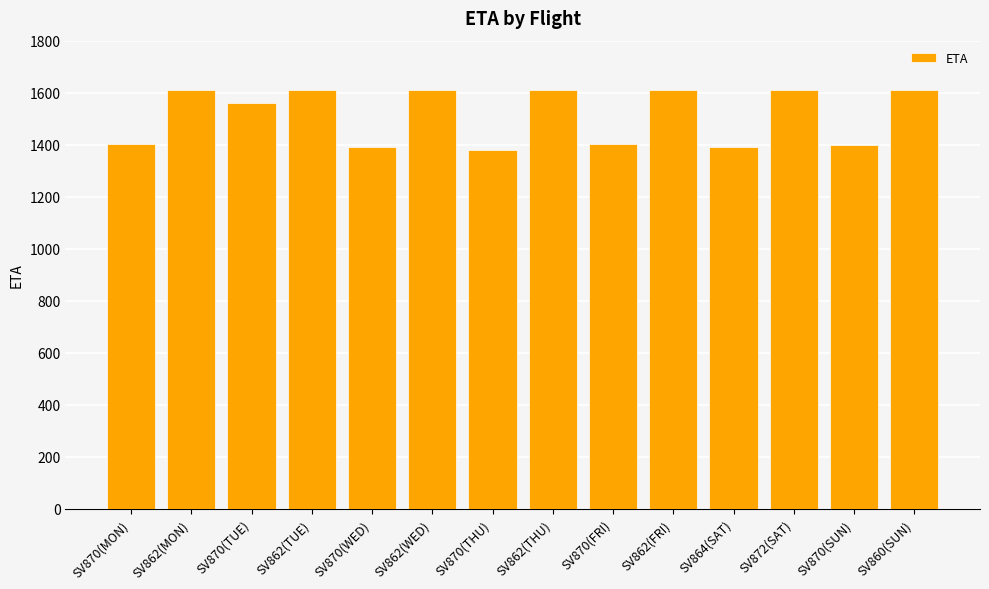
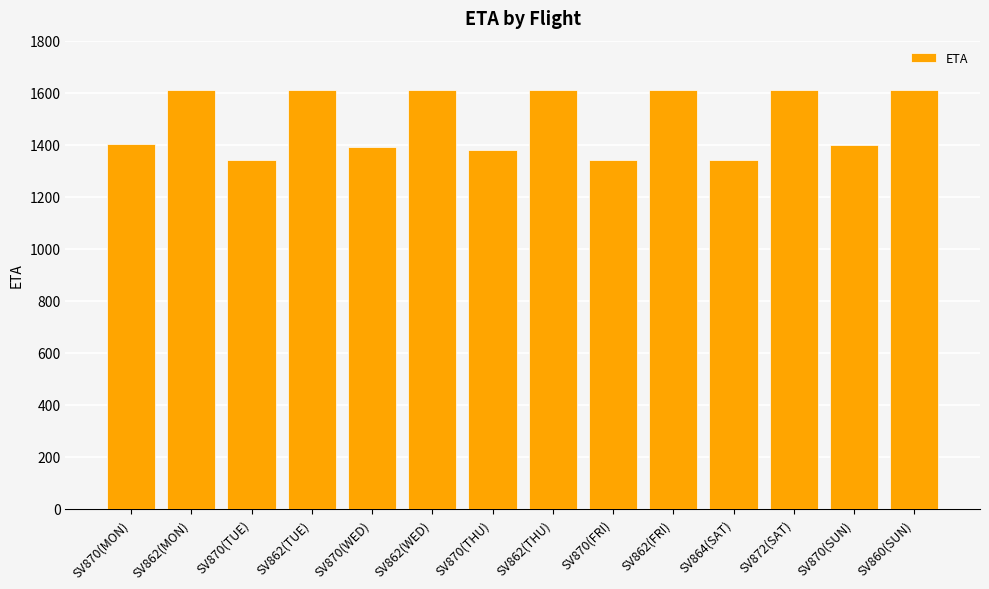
  {
    "SV870(MON)": 1400,
    "SV862(MON)": 1610,
-   "SV870(TUE)": 1560,
+   "SV870(TUE)": 1340,
    "SV862(TUE)": 1610,
    "SV870(WED)": 1390,
    "SV862(WED)": 1610,
    "SV870(THU)": 1380,
    "SV862(THU)": 1610,
-   "SV870(FRI)": 1400,
+   "SV870(FRI)": 1340,
    "SV862(FRI)": 1610,
-   "SV864(SAT)": 1390,
+   "SV864(SAT)": 1340,
    "SV872(SAT)": 1610,
    "SV870(SUN)": 1400,
    "SV860(SUN)": 1610
  }
